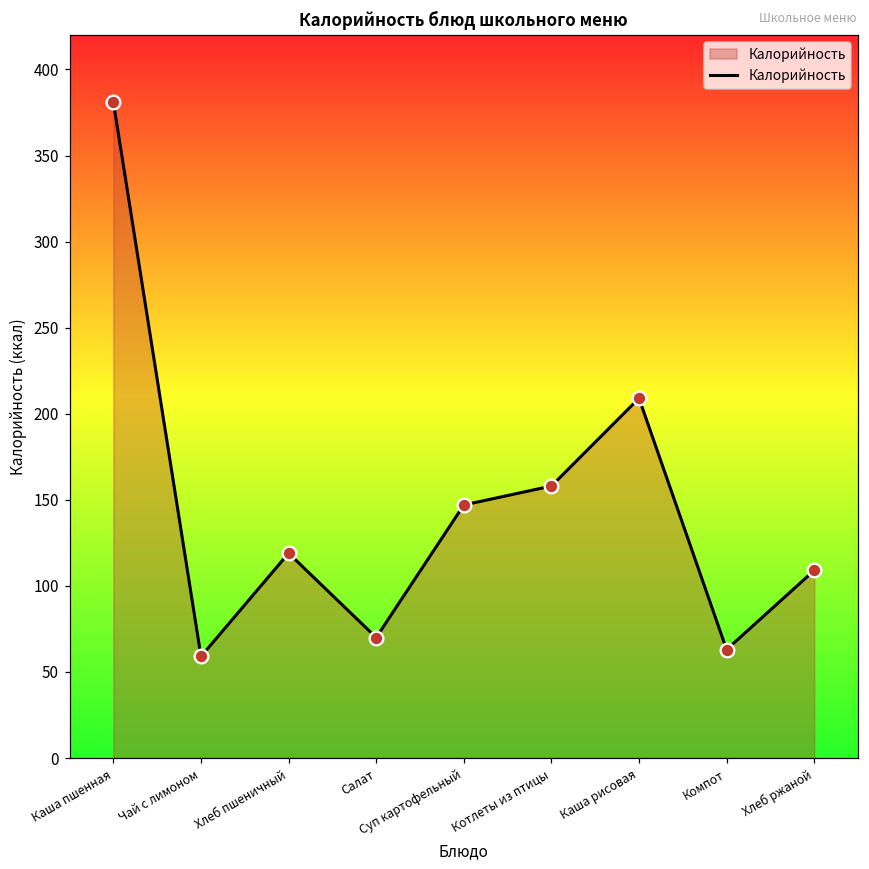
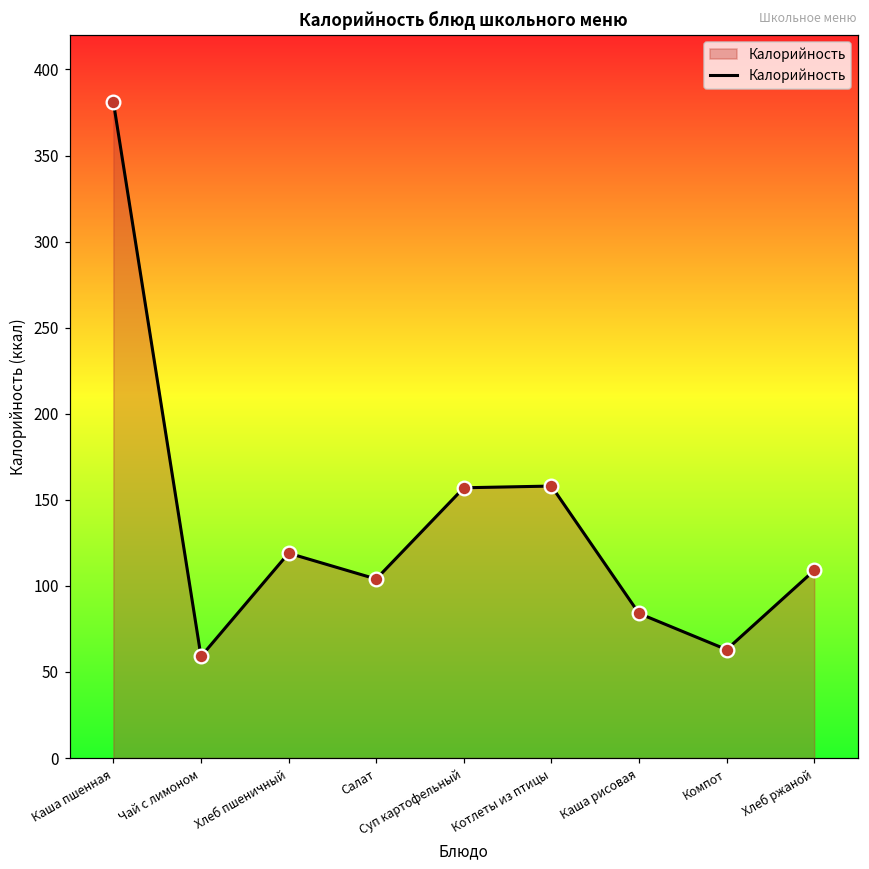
  {
    "Каша пшенная": 381,
    "Чай с лимоном": 59,
    "Хлеб пшеничный": 119,
-   "Салат": 70,
-   "Суп картофельный": 147,
+   "Салат": 104,
+   "Суп картофельный": 157,
    "Котлеты из птицы": 158,
-   "Каша рисовая": 209,
+   "Каша рисовая": 84,
    "Компот": 63,
    "Хлеб ржаной": 109
  }
